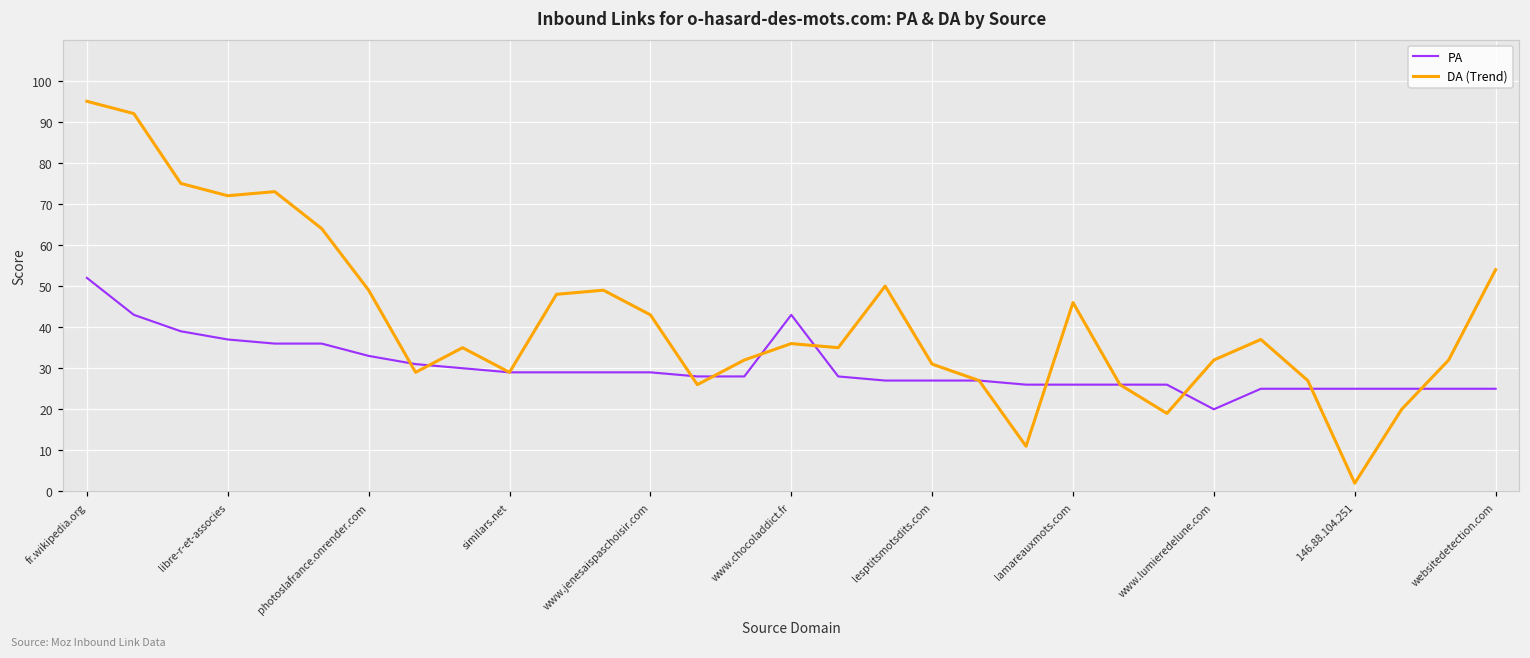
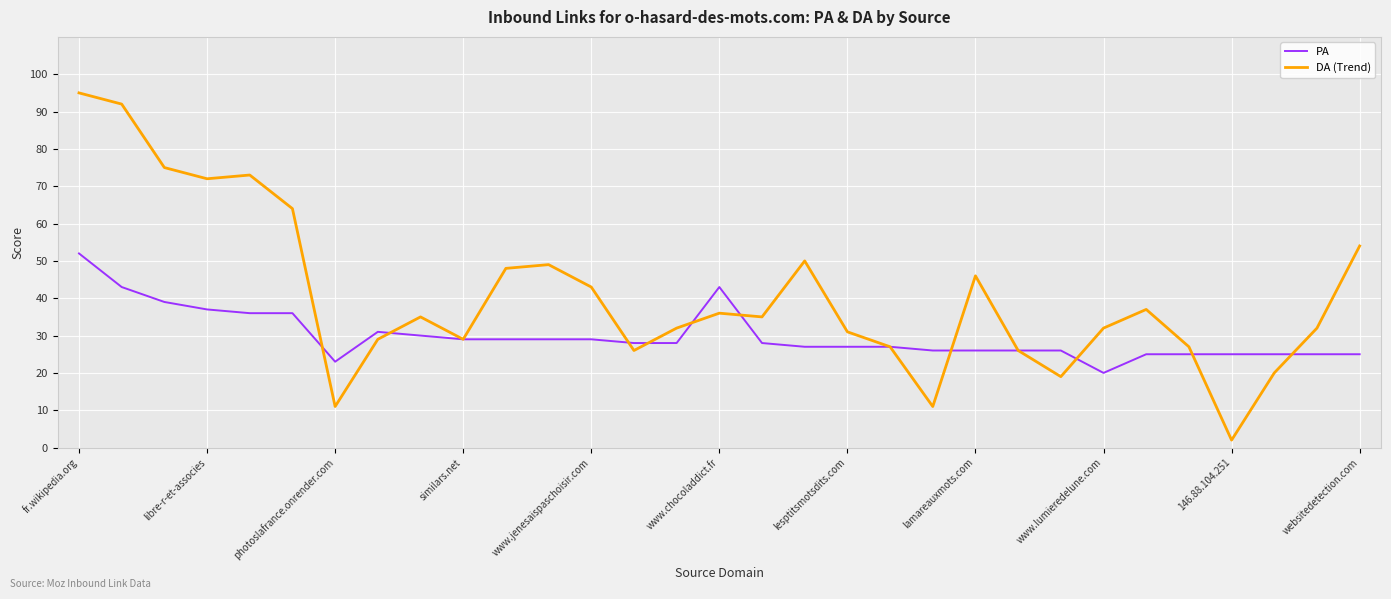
  {
    "PA": {
      "fr.wikipedia.org": 52,
      "libre-r-et-associes": 37,
-     "photoslafrance.onrender.com": 33,
+     "photoslafrance.onrender.com": 23,
      "www.jenesaispaschoisir.com": 29,
      "www.chocoladdict.fr": 43,
      "lesptitsmotsdits.com": 27,
      "lamareauxmots.com": 26,
      "www.lumieredelune.com": 20,
      "146.88.104.251": 25,
      "websitedetection.com": 25
    },
    "DA (Trend)": {
      "fr.wikipedia.org": 95,
      "libre-r-et-associes": 72,
-     "photoslafrance.onrender.com": 49,
+     "photoslafrance.onrender.com": 11,
      "www.jenesaispaschoisir.com": 43,
      "www.chocoladdict.fr": 36,
      "lesptitsmotsdits.com": 31,
      "lamareauxmots.com": 46,
      "www.lumieredelune.com": 32,
      "146.88.104.251": 2,
      "websitedetection.com": 54
    }
  }
